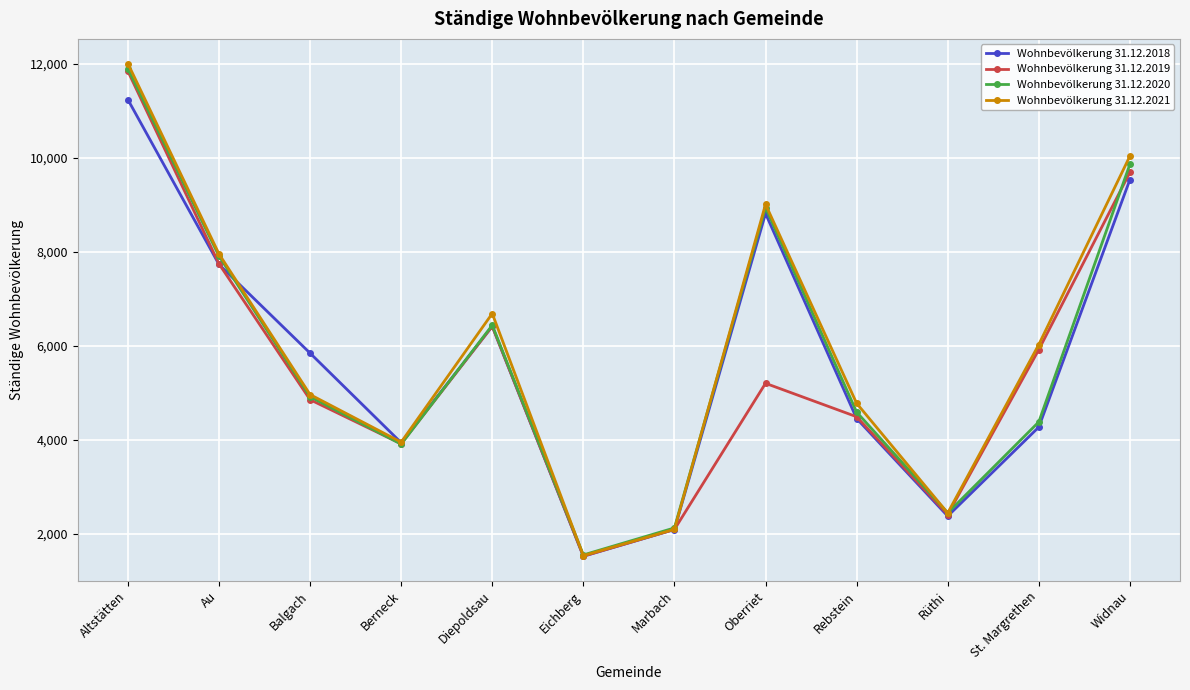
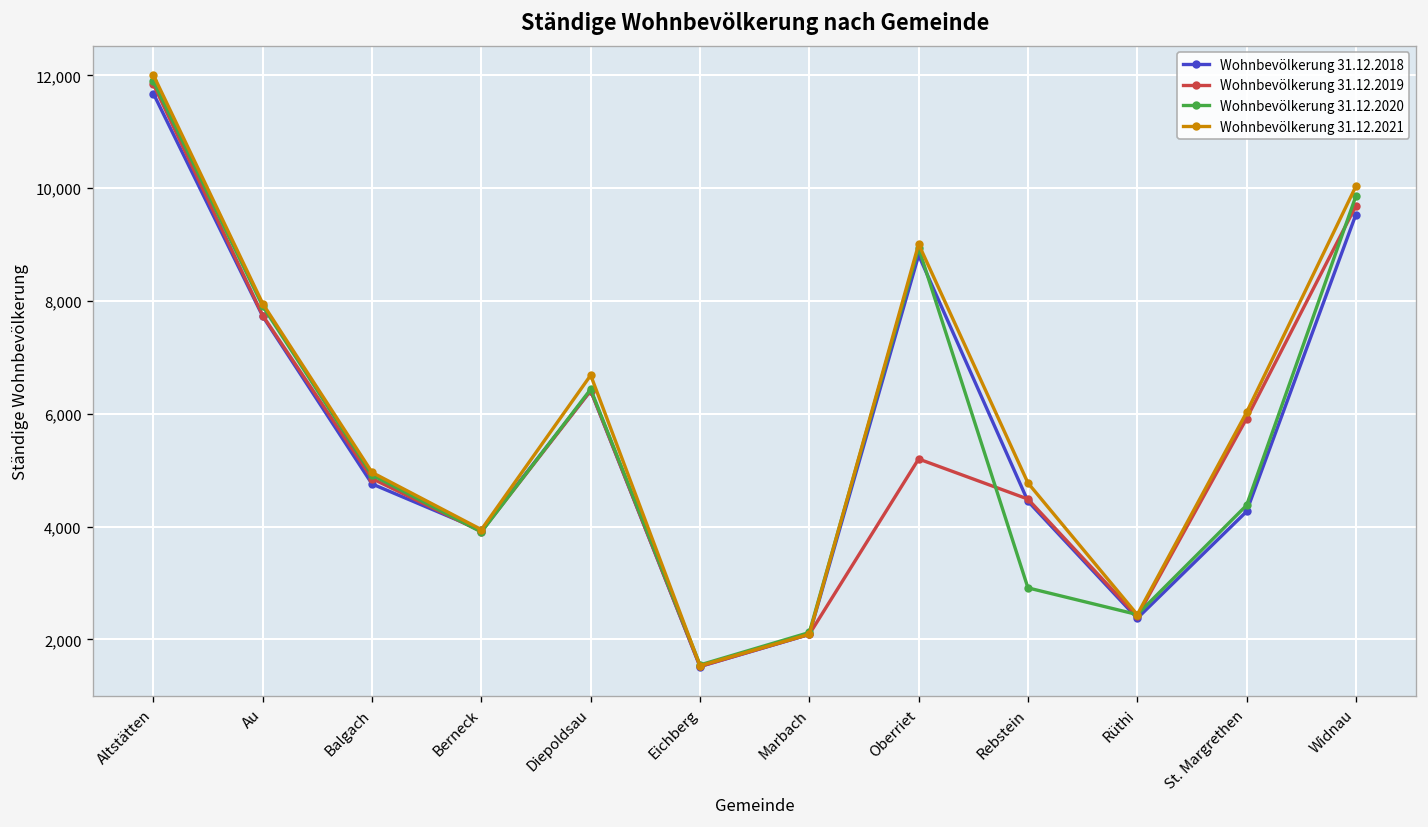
  {
    "Wohnbevölkerung 31.12.2018": {
-     "Altstätten": "11,200",
-     "Balgach": "5,800",
+     "Altstätten": "11,700",
+     "Balgach": "4,800",
      "Oberriet": "8,800",
      "St. Margrethen": "4,300",
      "Widnau": "9,500"
    },
    "Wohnbevölkerung 31.12.2019": {
      "Balgach": "4,900",
      "Oberriet": "5,200",
      "St. Margrethen": "5,900",
      "Widnau": "9,700"
    },
    "Wohnbevölkerung 31.12.2020": {
      "Oberriet": "8,900",
-     "Rebstein": "4,600",
+     "Rebstein": "2,900",
      "St. Margrethen": "4,400",
      "Widnau": "9,900"
    },
    "Wohnbevölkerung 31.12.2021": {
      "Altstätten": "12,000",
      "Diepoldsau": "6,700",
      "Oberriet": "9,000",
      "Rebstein": "4,800",
      "St. Margrethen": "6,000",
      "Widnau": "10,000"
    }
  }
